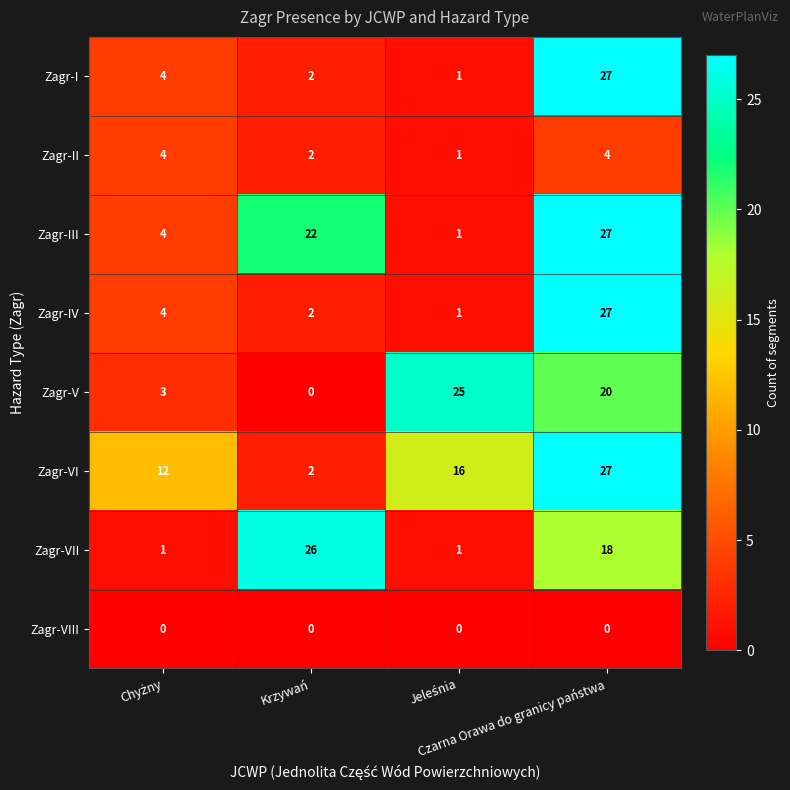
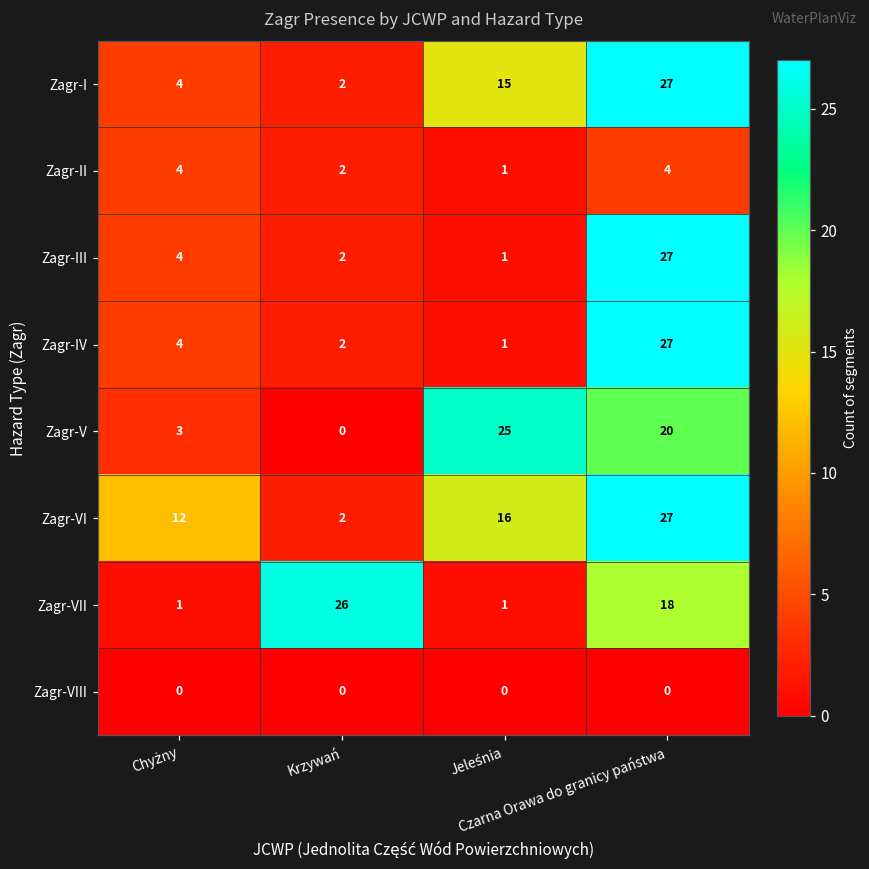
  {
    "Zagr-I": {
      "Chyżny": 4,
      "Krzywań": 2,
-     "Jeleśnia": 1,
+     "Jeleśnia": 15,
      "Czarna Orawa do granicy państwa": 27
    },
    "Zagr-II": {
      "Chyżny": 4,
      "Krzywań": 2,
      "Jeleśnia": 1,
      "Czarna Orawa do granicy państwa": 4
    },
    "Zagr-III": {
      "Chyżny": 4,
-     "Krzywań": 22,
+     "Krzywań": 2,
      "Jeleśnia": 1,
      "Czarna Orawa do granicy państwa": 27
    },
    "Zagr-IV": {
      "Chyżny": 4,
      "Krzywań": 2,
      "Jeleśnia": 1,
      "Czarna Orawa do granicy państwa": 27
    },
    "Zagr-V": {
      "Chyżny": 3,
      "Krzywań": 0,
      "Jeleśnia": 25,
      "Czarna Orawa do granicy państwa": 20
    },
    "Zagr-VI": {
      "Chyżny": 12,
      "Krzywań": 2,
      "Jeleśnia": 16,
      "Czarna Orawa do granicy państwa": 27
    },
    "Zagr-VII": {
      "Chyżny": 1,
      "Krzywań": 26,
      "Jeleśnia": 1,
      "Czarna Orawa do granicy państwa": 18
    },
    "Zagr-VIII": {
      "Chyżny": 0,
      "Krzywań": 0,
      "Jeleśnia": 0,
      "Czarna Orawa do granicy państwa": 0
    }
  }
